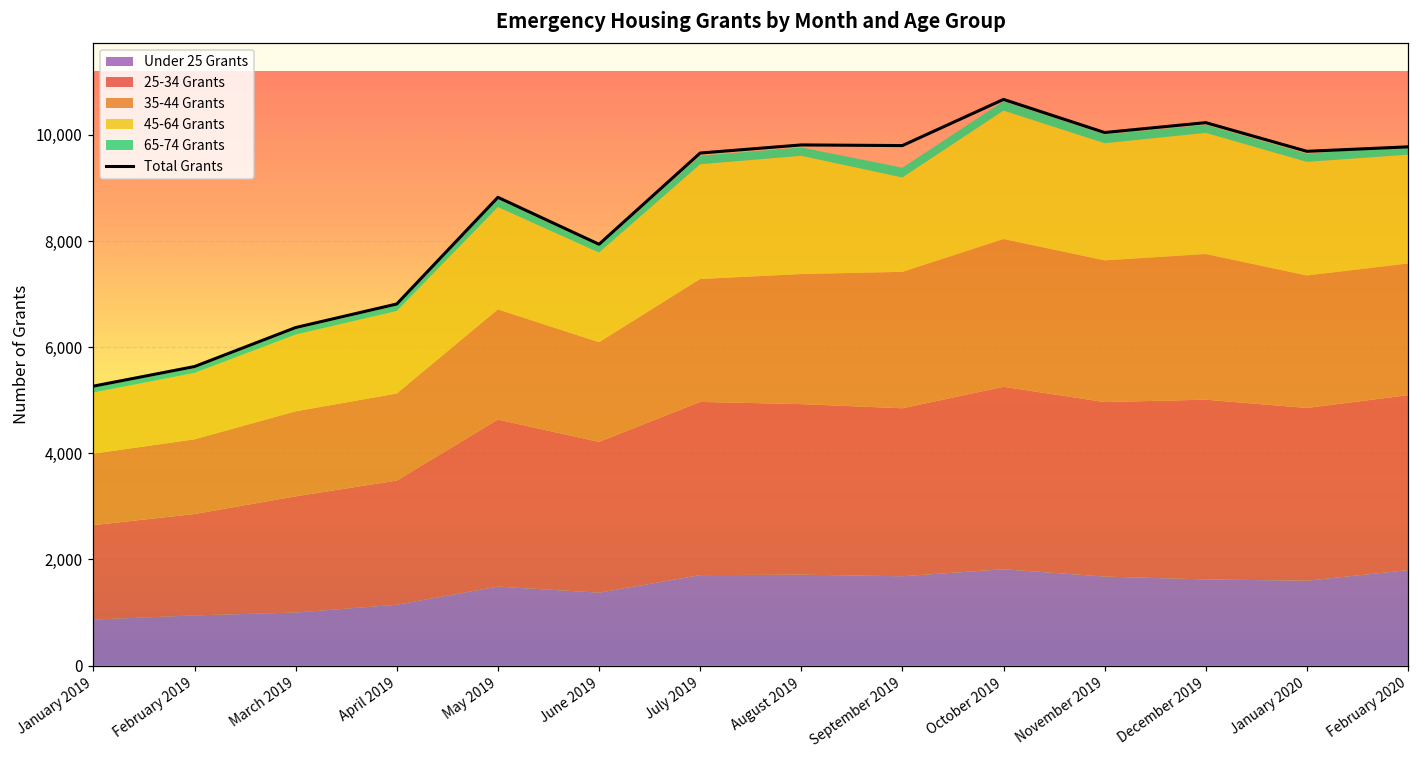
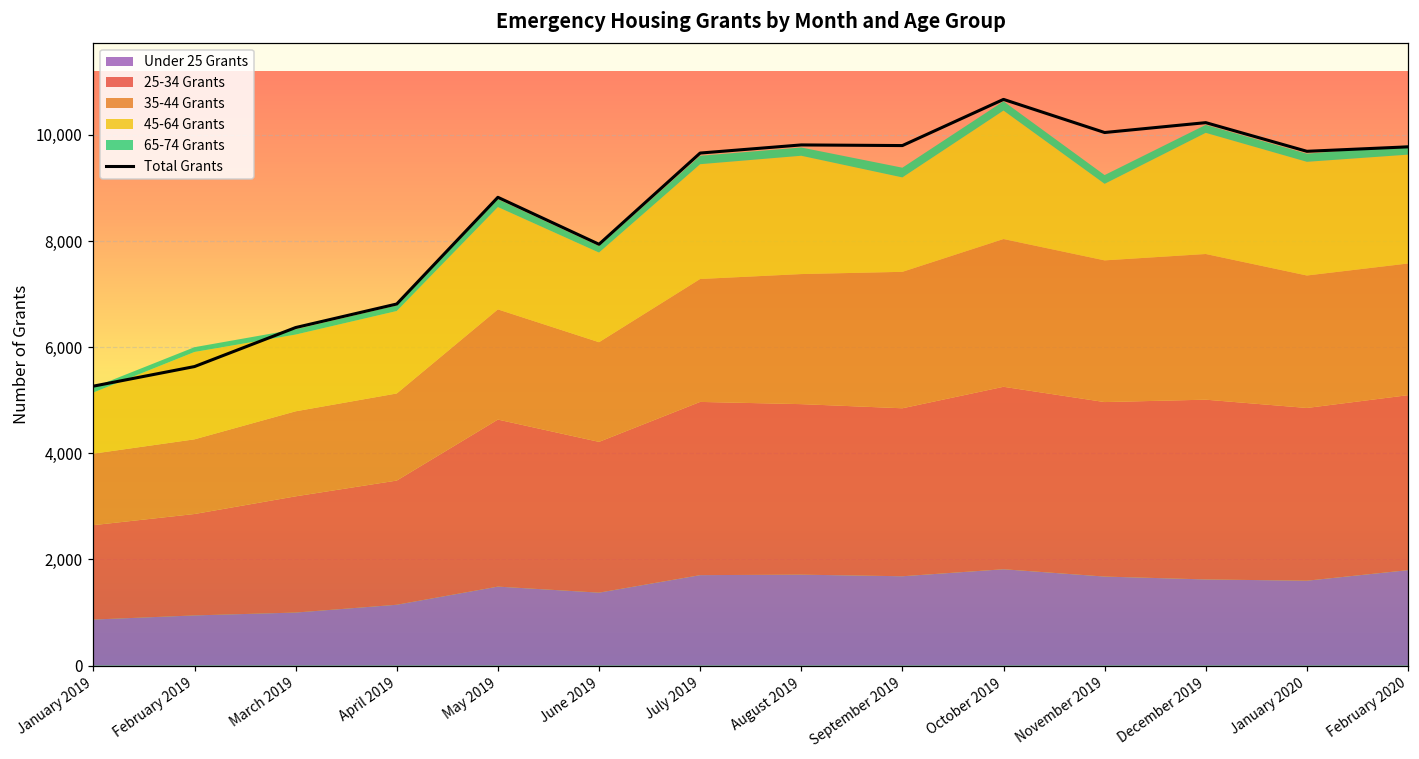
  {
    "Under 25 Grants": {
      "January 2019": "900",
      "February 2019": "900",
      "March 2019": "1,000",
      "April 2019": "1,100",
      "May 2019": "1,500",
      "June 2019": "1,400",
      "July 2019": "1,700",
      "August 2019": "1,700",
      "September 2019": "1,700",
      "October 2019": "1,800",
      "November 2019": "1,700",
      "December 2019": "1,600",
      "January 2020": "1,600",
      "February 2020": "1,800"
    },
    "Total Grants": {
      "September 2019": "9,800"
    },
    "45-64 Grants": {
      "January 2019": "1,200",
-     "February 2019": "1,300",
+     "February 2019": "1,600",
      "March 2019": "1,400",
      "April 2019": "1,600",
      "May 2019": "1,900",
      "June 2019": "1,700",
      "July 2019": "2,200",
      "August 2019": "2,200",
      "September 2019": "1,800",
      "October 2019": "2,400",
-     "November 2019": "2,200",
+     "November 2019": "1,400",
      "December 2019": "2,300",
      "January 2020": "2,100",
      "February 2020": "2,100"
    },
    "65-74 Grants": {
      "September 2019": "200"
    }
  }
